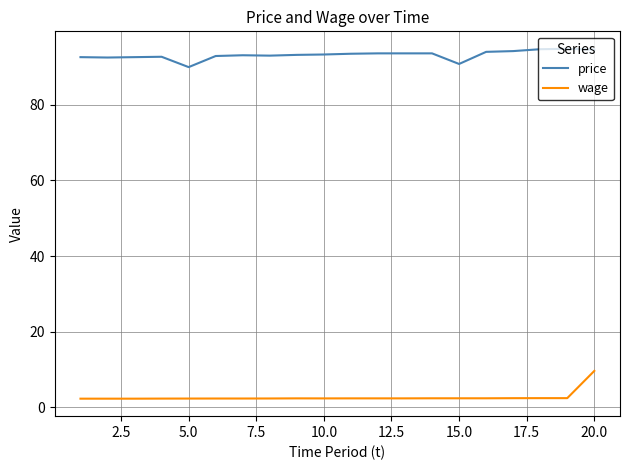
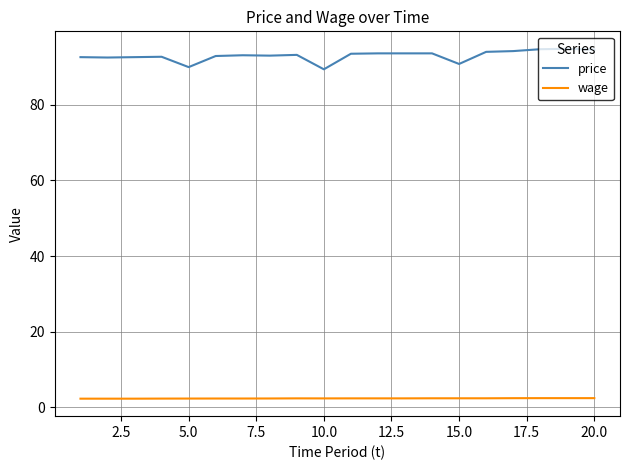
  {
    "price": {
      "5.0": 90,
-     "10.0": 93,
+     "10.0": 89,
      "15.0": 91
    },
    "wage": {
      "5.0": 2,
      "10.0": 2,
      "15.0": 2,
-     "20.0": 10
+     "20.0": 2
    }
  }
